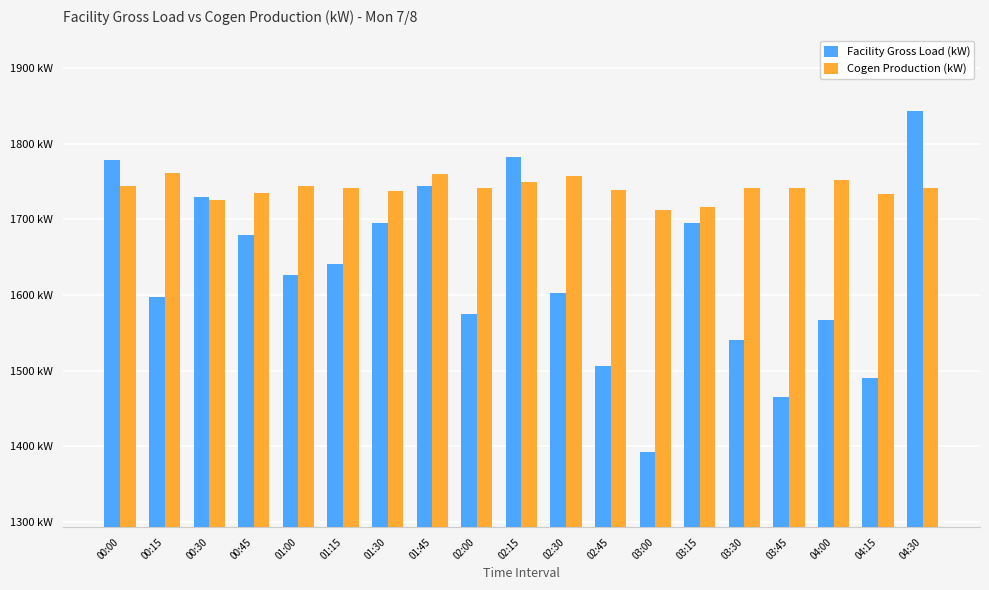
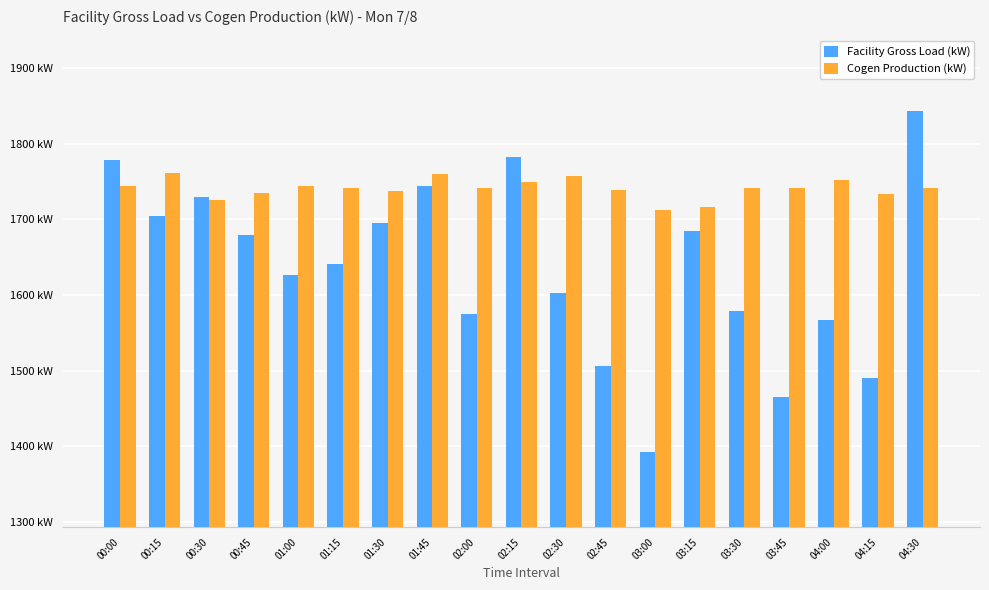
  {
    "Facility Gross Load (kW)": {
      "00:00": "1780 kW",
-     "00:15": "1600 kW",
+     "00:15": "1700 kW",
      "00:30": "1730 kW",
      "00:45": "1680 kW",
      "01:00": "1630 kW",
      "01:15": "1640 kW",
      "01:30": "1700 kW",
      "01:45": "1740 kW",
      "02:00": "1580 kW",
      "02:15": "1780 kW",
      "02:30": "1600 kW",
      "02:45": "1510 kW",
      "03:00": "1390 kW",
-     "03:15": "1700 kW",
-     "03:30": "1540 kW",
+     "03:15": "1680 kW",
+     "03:30": "1580 kW",
      "03:45": "1470 kW",
      "04:00": "1570 kW",
      "04:15": "1490 kW",
      "04:30": "1840 kW"
    },
    "Cogen Production (kW)": {
      "00:00": "1740 kW",
      "00:15": "1760 kW",
      "00:30": "1730 kW",
      "00:45": "1740 kW",
      "01:00": "1740 kW",
      "01:15": "1740 kW",
      "01:30": "1740 kW",
      "01:45": "1760 kW",
      "02:00": "1740 kW",
      "02:15": "1750 kW",
      "02:30": "1760 kW",
      "02:45": "1740 kW",
      "03:00": "1710 kW",
      "03:15": "1720 kW",
      "03:30": "1740 kW",
      "03:45": "1740 kW",
      "04:00": "1750 kW",
      "04:15": "1730 kW",
      "04:30": "1740 kW"
    }
  }
